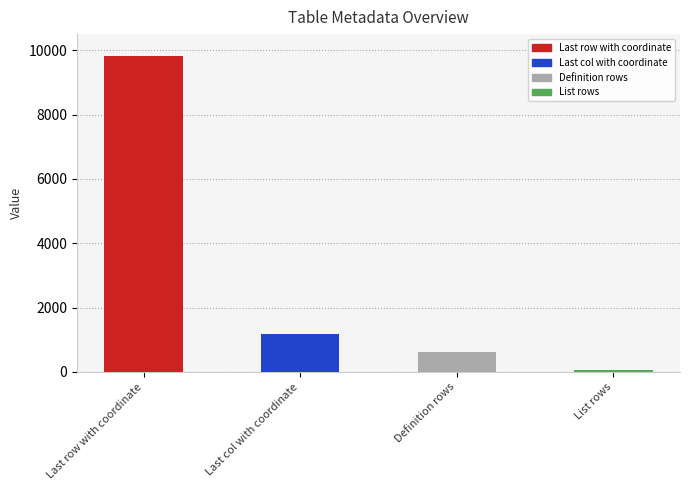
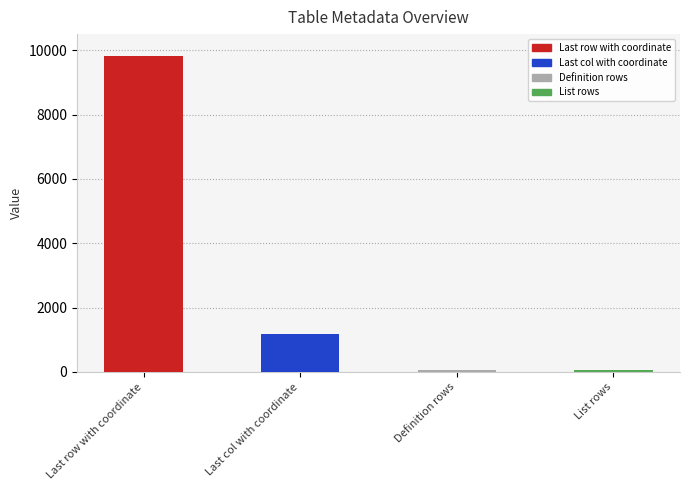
  {
    "Last row with coordinate": 9800,
    "Last col with coordinate": 1200,
-   "Definition rows": 600
+   "Definition rows": 100
  }
